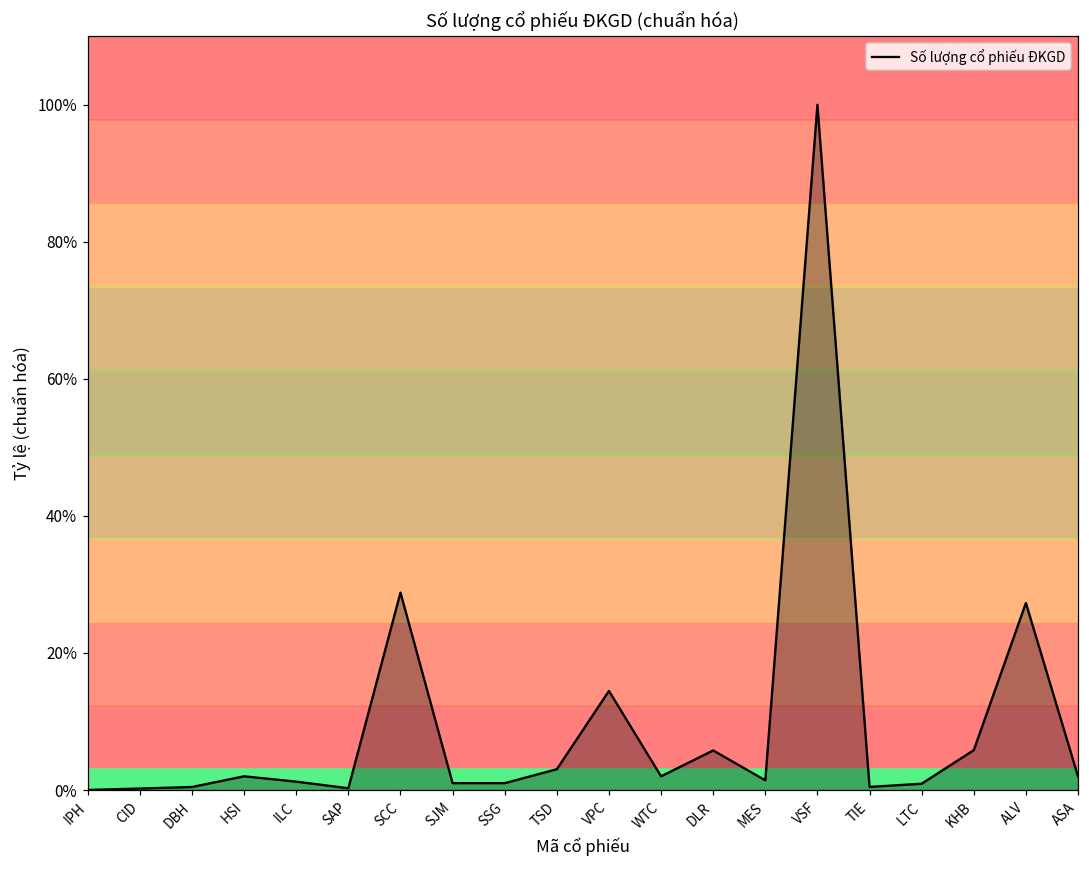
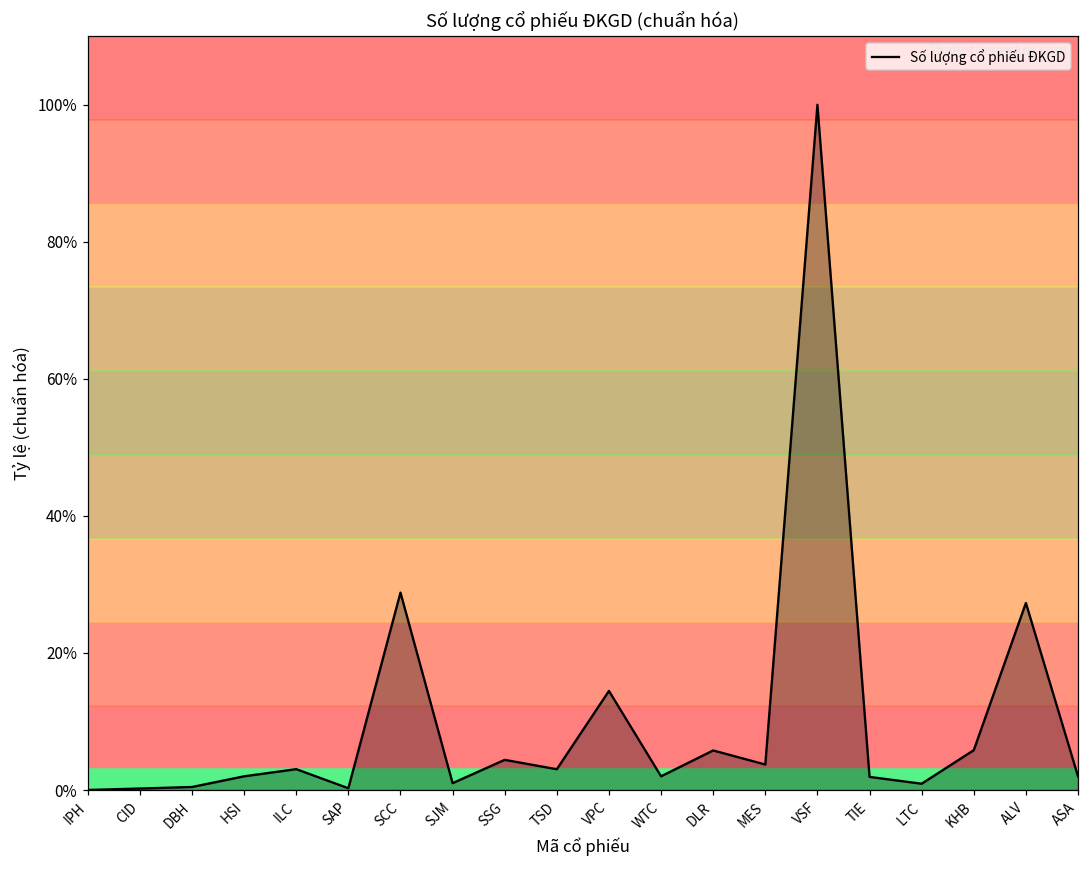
  {
    "IPH": "0%",
    "CID": "0%",
    "DBH": "0%",
    "HSI": "2%",
-   "ILC": "1%",
+   "ILC": "3%",
    "SAP": "0%",
    "SCC": "29%",
    "SJM": "1%",
-   "SSG": "1%",
+   "SSG": "4%",
    "TSD": "3%",
    "VPC": "14%",
    "WTC": "2%",
    "DLR": "6%",
-   "MES": "1%",
+   "MES": "4%",
    "VSF": "100%",
-   "TIE": "0%",
+   "TIE": "2%",
    "LTC": "1%",
    "KHB": "6%",
    "ALV": "27%",
    "ASA": "2%"
  }
